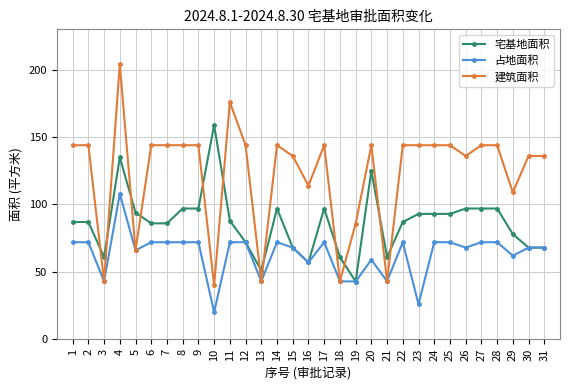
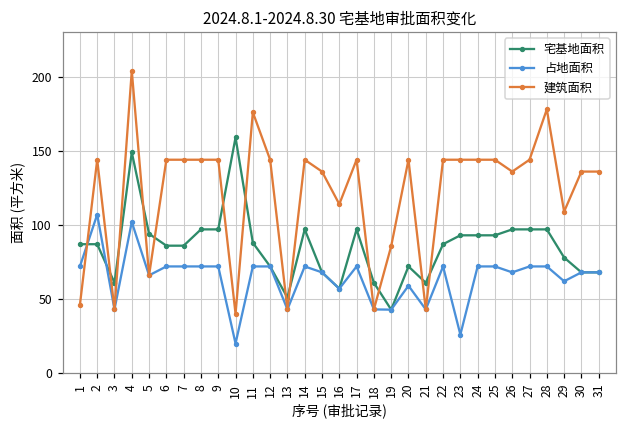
  {
    "宅基地面积": {
      "1": 87,
      "2": 87,
      "3": 61,
-     "4": 135,
+     "4": 149,
      "5": 94,
      "6": 86,
      "7": 86,
      "8": 97,
      "9": 97,
      "10": 159,
      "11": 88,
      "13": 51,
      "14": 97,
      "17": 97,
      "18": 61,
-     "20": 125,
+     "20": 72,
      "21": 61,
      "22": 87,
      "23": 93,
      "24": 93,
      "25": 93,
      "26": 97,
      "27": 97,
      "28": 97,
      "29": 78
    },
    "占地面积": {
      "1": 72,
-     "2": 72,
-     "4": 108,
+     "2": 107,
+     "4": 102,
      "6": 72,
      "7": 72,
      "8": 72,
      "9": 72,
      "10": 20,
      "11": 72,
      "14": 72,
      "17": 72,
      "20": 59,
      "22": 72,
      "23": 26,
      "24": 72,
      "25": 72,
      "26": 68,
      "27": 72,
      "28": 72,
      "29": 62
    },
    "建筑面积": {
-     "1": 144,
+     "1": 46,
      "2": 144,
      "4": 204,
      "6": 144,
      "7": 144,
      "8": 144,
      "9": 144,
      "10": 40,
      "11": 176,
      "12": 144,
      "14": 144,
      "15": 136,
      "16": 114,
      "17": 144,
      "19": 86,
      "20": 144,
      "22": 144,
      "23": 144,
      "24": 144,
      "25": 144,
      "26": 136,
      "27": 144,
-     "28": 144,
+     "28": 178,
      "29": 109,
      "30": 136,
      "31": 136
    }
  }
